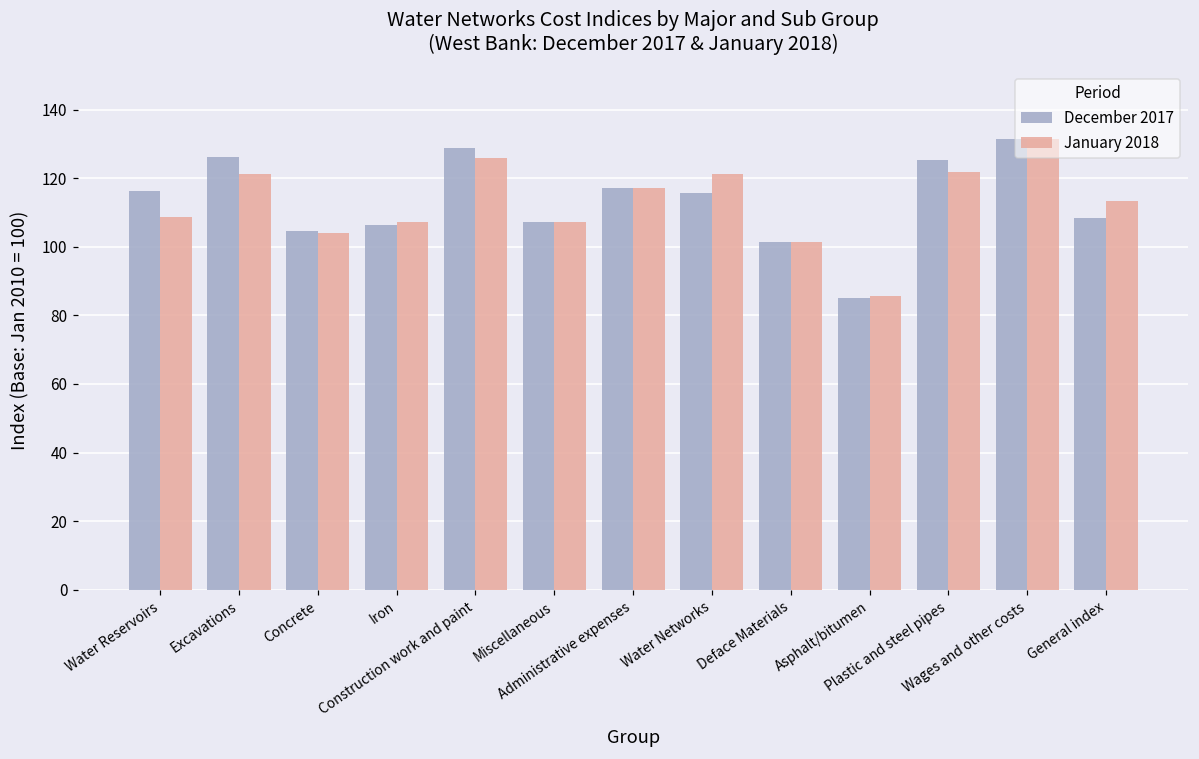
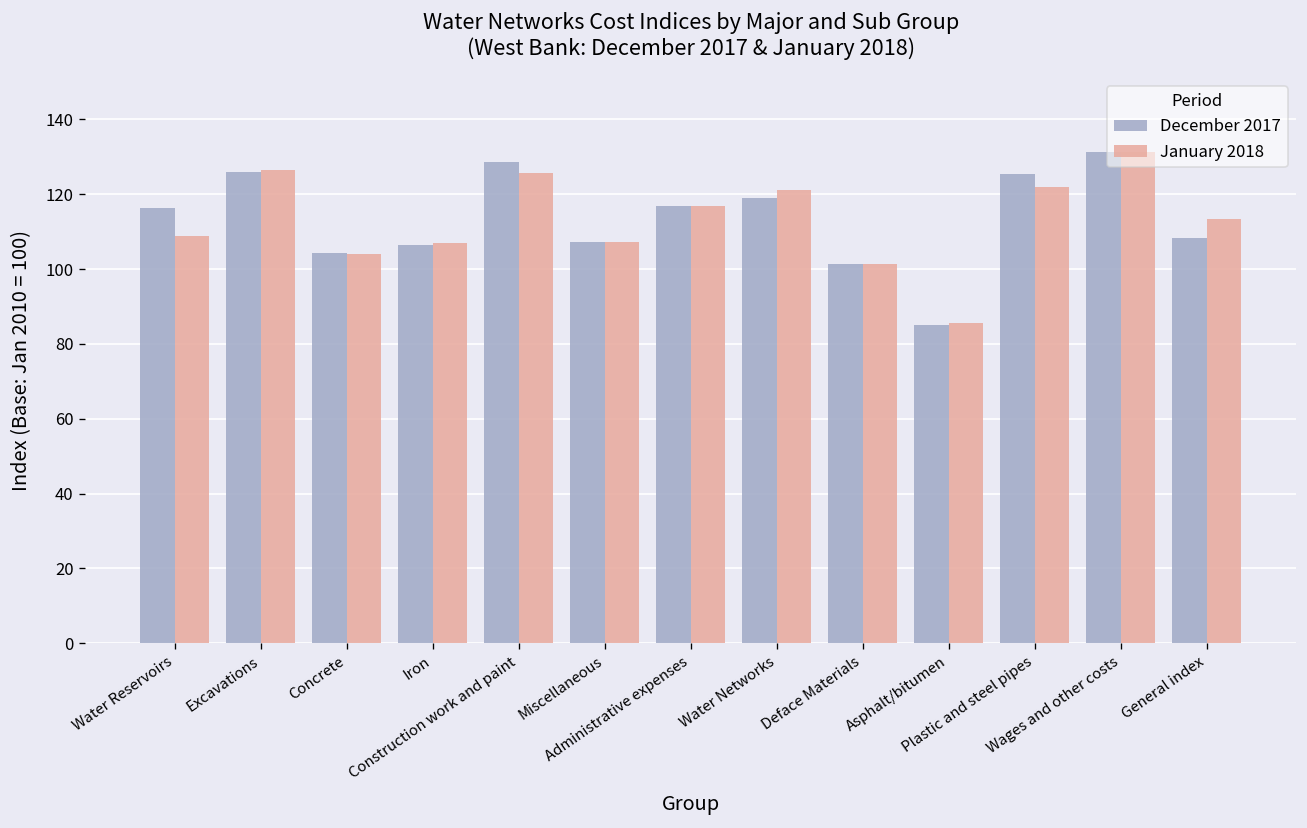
  {
    "December 2017": {
      "Water Reservoirs": 116,
      "Excavations": 126,
      "Concrete": 104,
      "Iron": 106,
      "Construction work and paint": 129,
      "Miscellaneous": 107,
      "Administrative expenses": 117,
-     "Water Networks": 116,
+     "Water Networks": 119,
      "Deface Materials": 101,
      "Asphalt/bitumen": 85,
      "Plastic and steel pipes": 125,
      "Wages and other costs": 131,
      "General index": 108
    },
    "January 2018": {
      "Water Reservoirs": 109,
-     "Excavations": 121,
+     "Excavations": 126,
      "Concrete": 104,
      "Iron": 107,
      "Construction work and paint": 126,
      "Miscellaneous": 107,
      "Administrative expenses": 117,
      "Water Networks": 121,
      "Deface Materials": 101,
      "Asphalt/bitumen": 86,
      "Plastic and steel pipes": 122,
      "General index": 113
    }
  }
